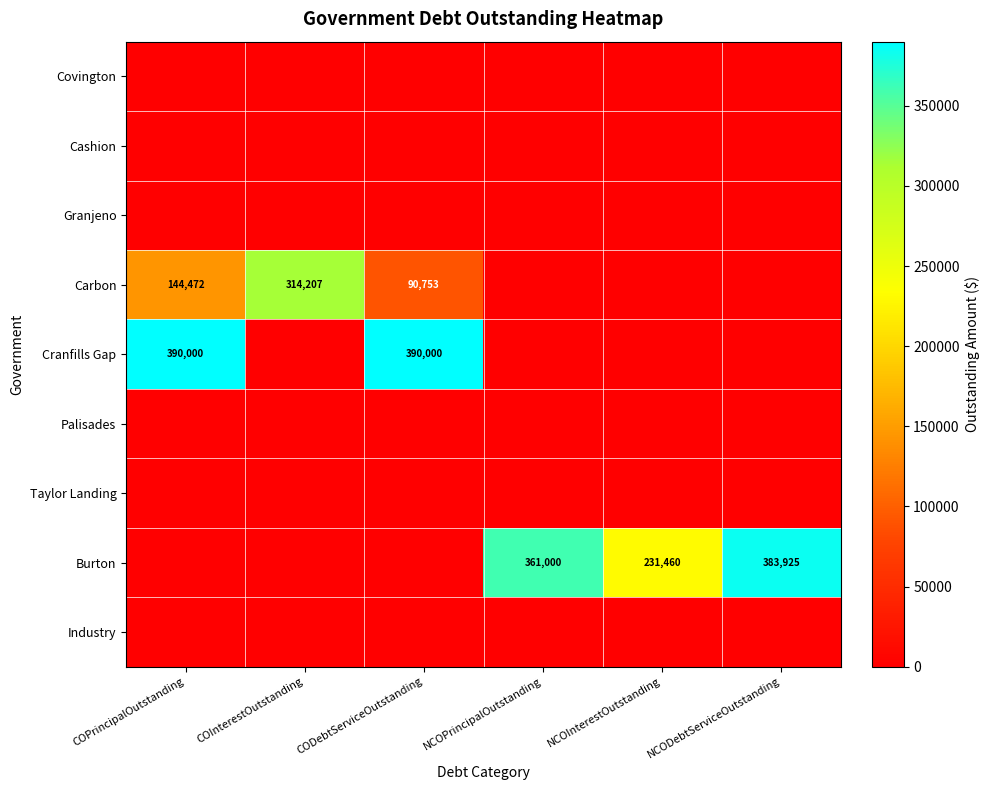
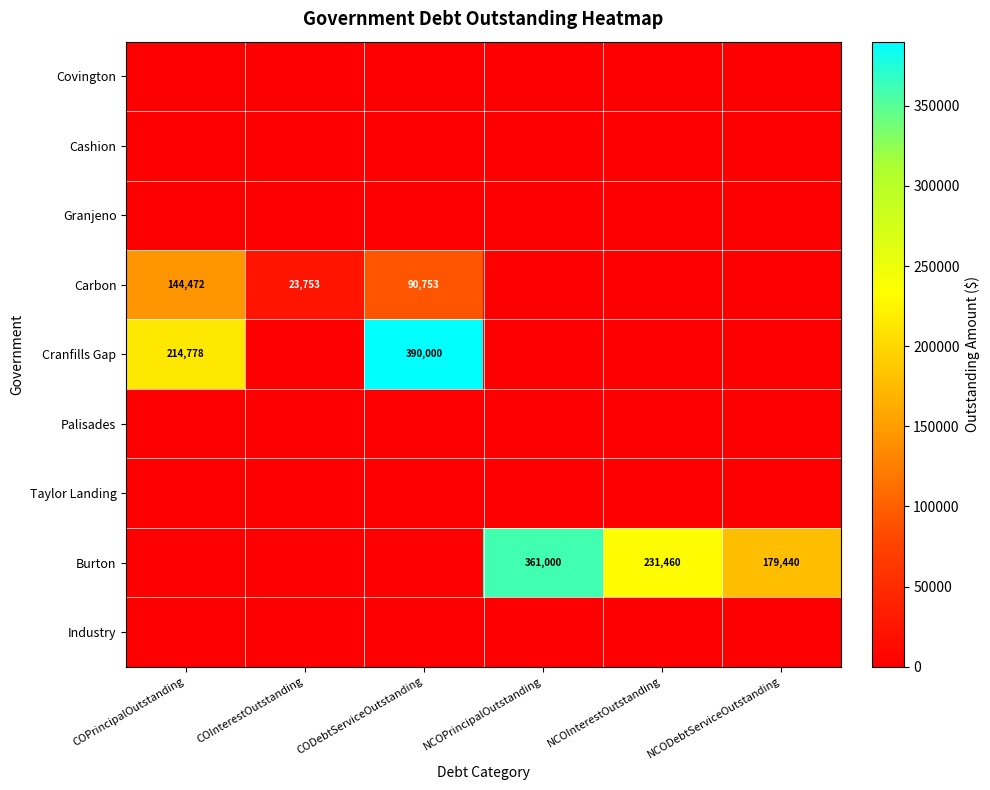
  {
    "Carbon": {
      "COPrincipalOutstanding": "144,472",
-     "COInterestOutstanding": "314,207",
+     "COInterestOutstanding": "23,753",
      "CODebtServiceOutstanding": "90,753"
    },
    "Cranfills Gap": {
-     "COPrincipalOutstanding": "390,000",
+     "COPrincipalOutstanding": "214,778",
      "CODebtServiceOutstanding": "390,000"
    },
    "Burton": {
      "NCOPrincipalOutstanding": "361,000",
      "NCOInterestOutstanding": "231,460",
-     "NCODebtServiceOutstanding": "383,925"
+     "NCODebtServiceOutstanding": "179,440"
    }
  }
